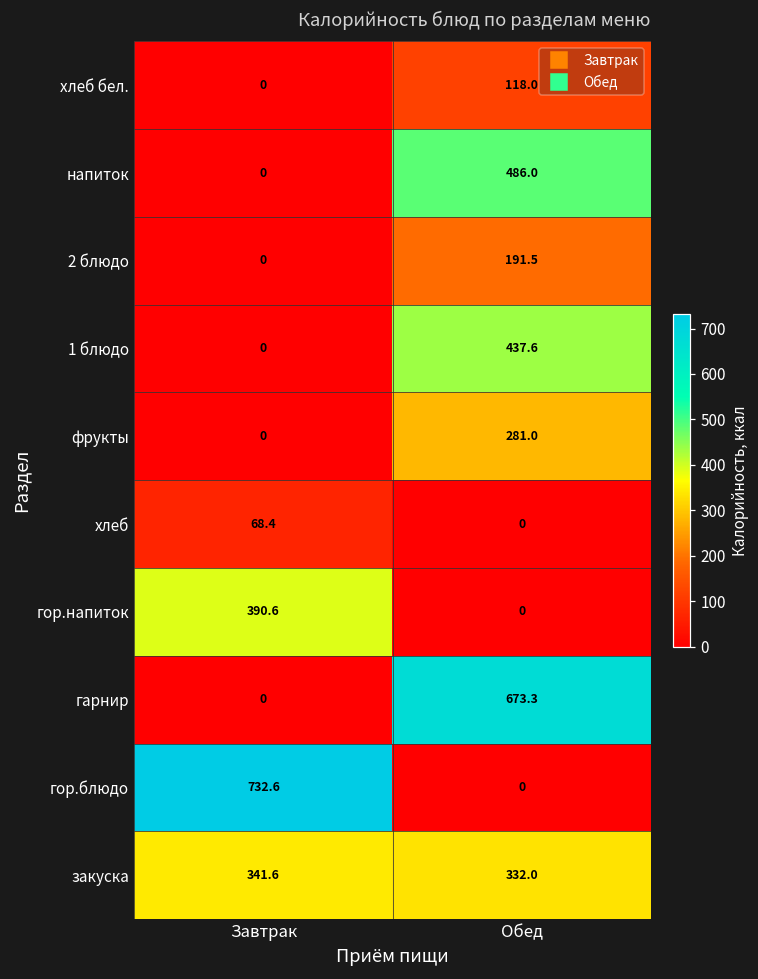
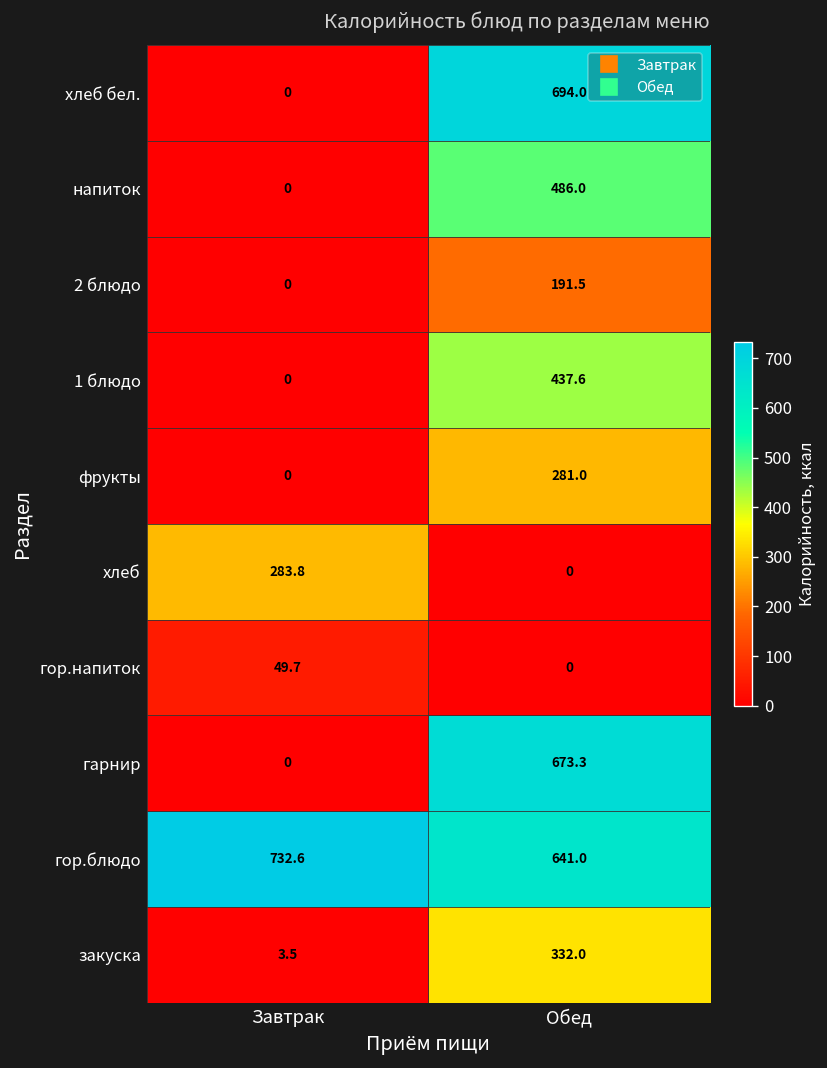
  {
    "хлеб бел.": {
      "Завтрак": 0,
-     "Обед": 118.0
+     "Обед": 694.0
    },
    "напиток": {
      "Завтрак": 0,
      "Обед": 486.0
    },
    "2 блюдо": {
      "Завтрак": 0,
      "Обед": 191.5
    },
    "1 блюдо": {
      "Завтрак": 0,
      "Обед": 437.6
    },
    "фрукты": {
      "Завтрак": 0,
      "Обед": 281.0
    },
    "хлеб": {
-     "Завтрак": 68.4,
+     "Завтрак": 283.8,
      "Обед": 0
    },
    "гор.напиток": {
-     "Завтрак": 390.6,
+     "Завтрак": 49.7,
      "Обед": 0
    },
    "гарнир": {
      "Завтрак": 0,
      "Обед": 673.3
    },
    "гор.блюдо": {
      "Завтрак": 732.6,
-     "Обед": 0
+     "Обед": 641.0
    },
    "закуска": {
-     "Завтрак": 341.6,
+     "Завтрак": 3.5,
      "Обед": 332.0
    }
  }
